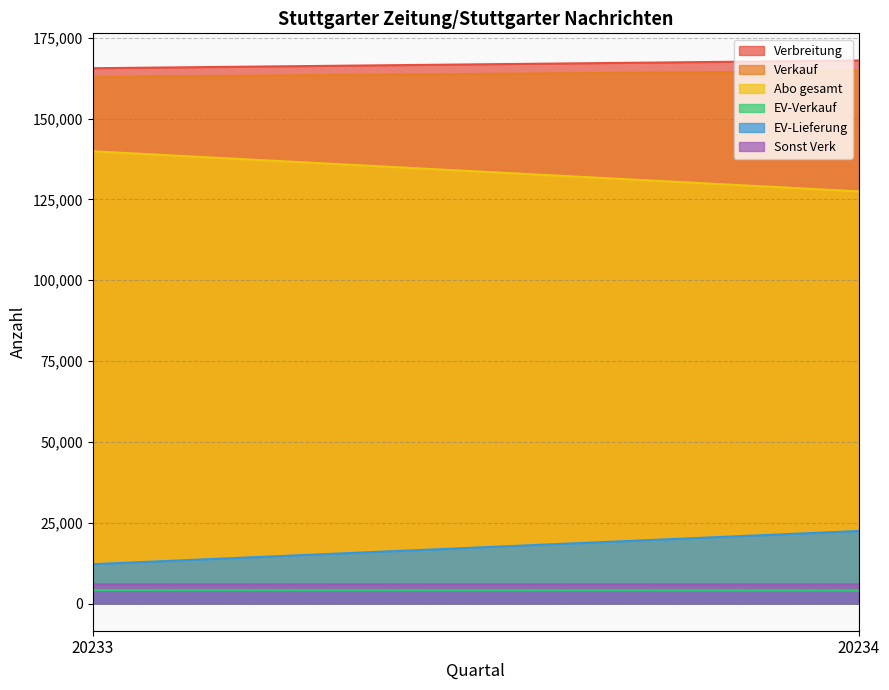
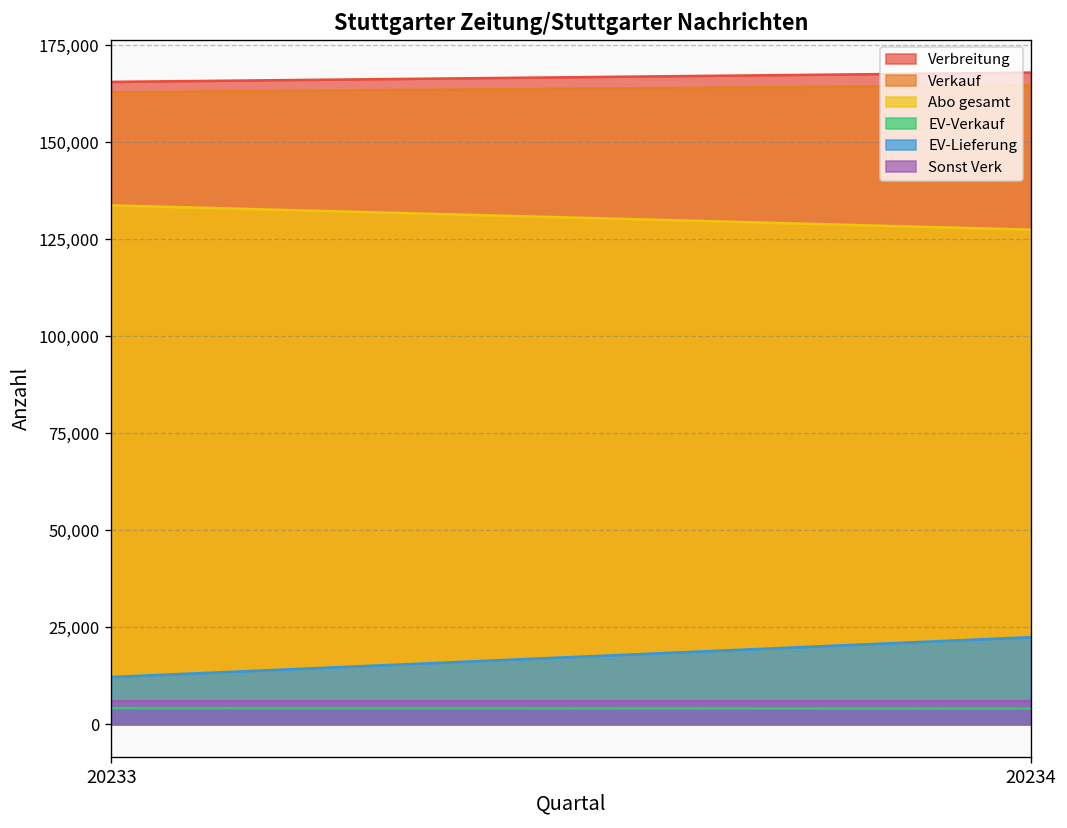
  {
    "Abo gesamt": {
-     "20233": "140,000",
+     "20233": "134,000",
      "20234": "127,000"
    },
    "EV-Verkauf": {
      "20233": "4,000",
      "20234": "4,000"
    },
    "EV-Lieferung": {
      "20233": "12,000",
      "20234": "22,000"
    },
    "Sonst Verk": {
      "20233": "6,000",
      "20234": "6,000"
    }
  }
